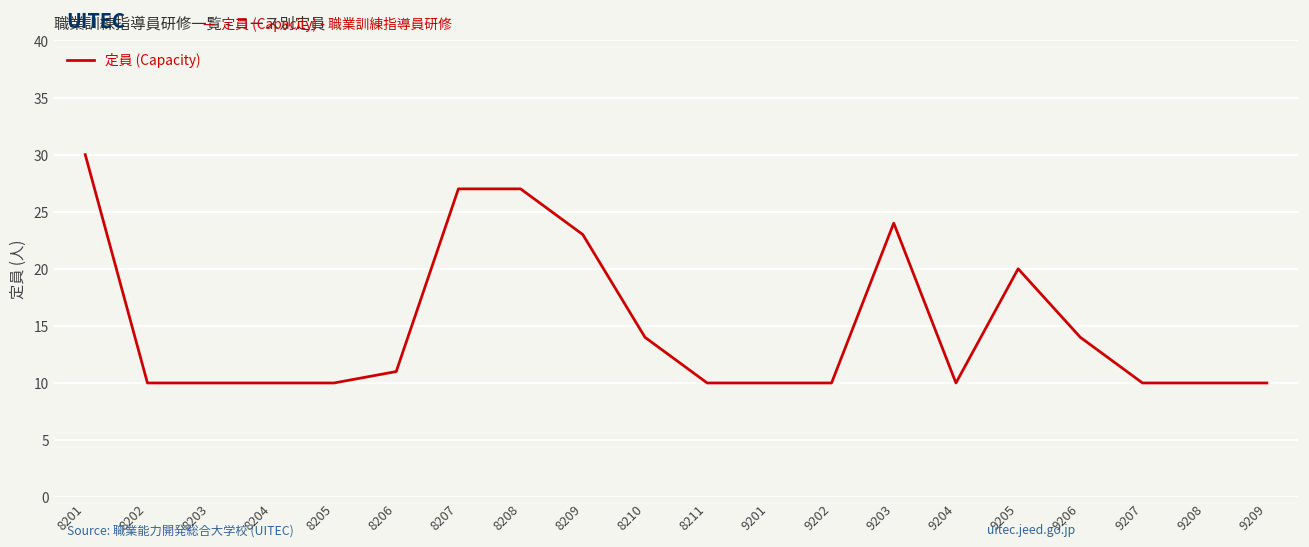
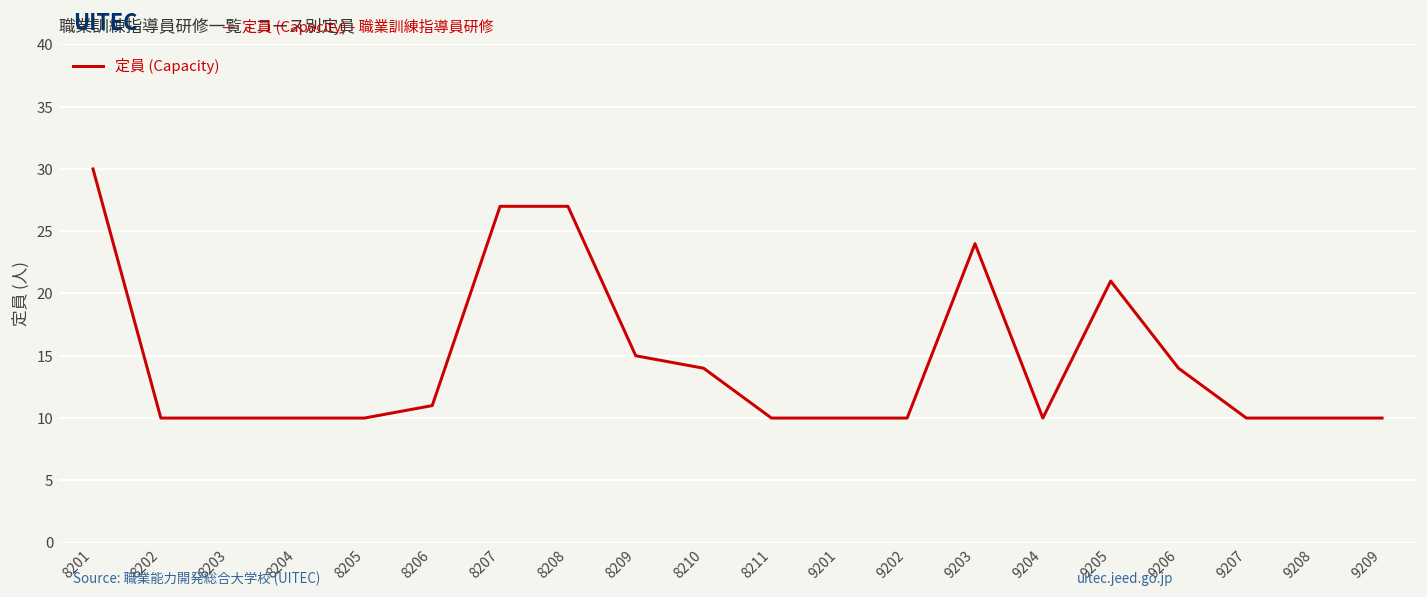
  {
    "8201": 30,
    "8202": 10,
    "8203": 10,
    "8204": 10,
    "8205": 10,
    "8206": 11,
    "8207": 27,
    "8208": 27,
-   "8209": 23,
+   "8209": 15,
    "8210": 14,
    "8211": 10,
    "9201": 10,
    "9202": 10,
    "9203": 24,
    "9204": 10,
-   "9205": 20,
+   "9205": 21,
    "9206": 14,
    "9207": 10,
    "9208": 10,
    "9209": 10
  }
